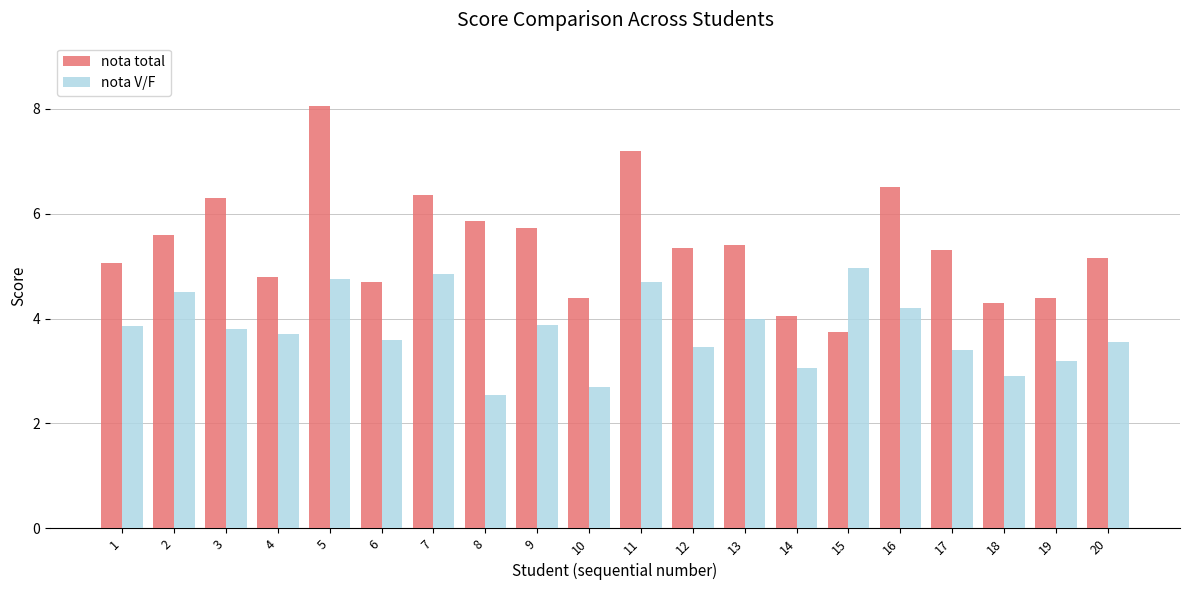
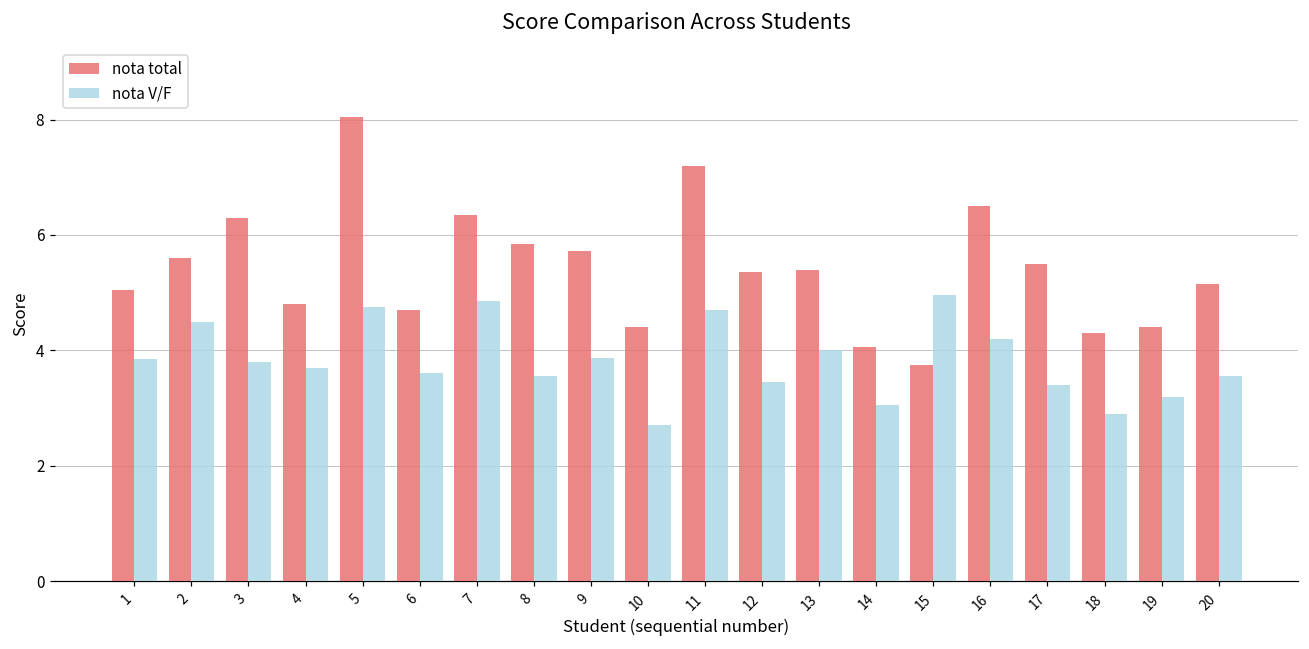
  {
    "nota total": {
      "1": 5.1,
      "2": 5.6,
      "3": 6.3,
      "4": 4.8,
      "5": 8.1,
      "6": 4.7,
      "7": 6.4,
      "8": 5.9,
      "9": 5.7,
      "10": 4.4,
      "11": 7.2,
      "12": 5.4,
      "13": 5.4,
      "14": 4.1,
      "15": 3.8,
      "16": 6.5,
-     "17": 5.3,
+     "17": 5.5,
      "18": 4.3,
      "19": 4.4,
      "20": 5.2
    },
    "nota V/F": {
      "1": 3.9,
      "2": 4.5,
      "3": 3.8,
      "4": 3.7,
      "5": 4.8,
      "6": 3.6,
      "7": 4.9,
-     "8": 2.6,
+     "8": 3.6,
      "9": 3.9,
      "10": 2.7,
      "11": 4.7,
      "12": 3.5,
      "13": 4.0,
      "14": 3.1,
      "15": 5.0,
      "16": 4.2,
      "17": 3.4,
      "18": 2.9,
      "19": 3.2,
      "20": 3.6
    }
  }
